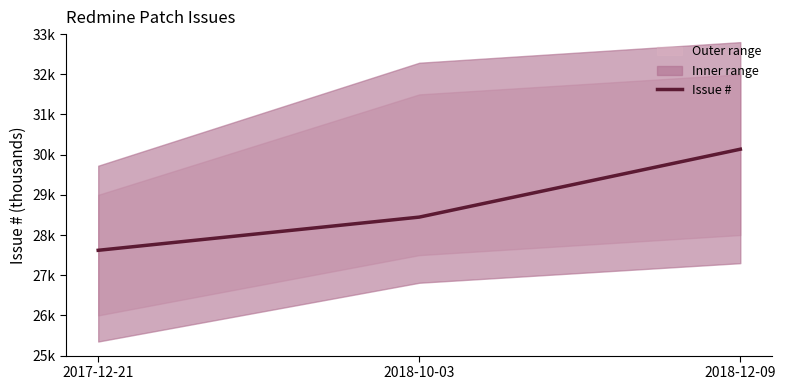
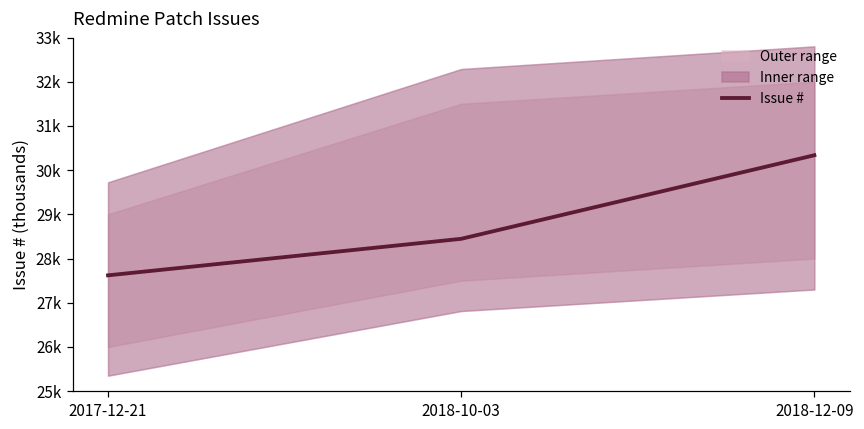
  {
    "Issue #": {
      "2017-12-21": 27600,
      "2018-10-03": 28400,
-     "2018-12-09": 30100
+     "2018-12-09": 30300
    }
  }
